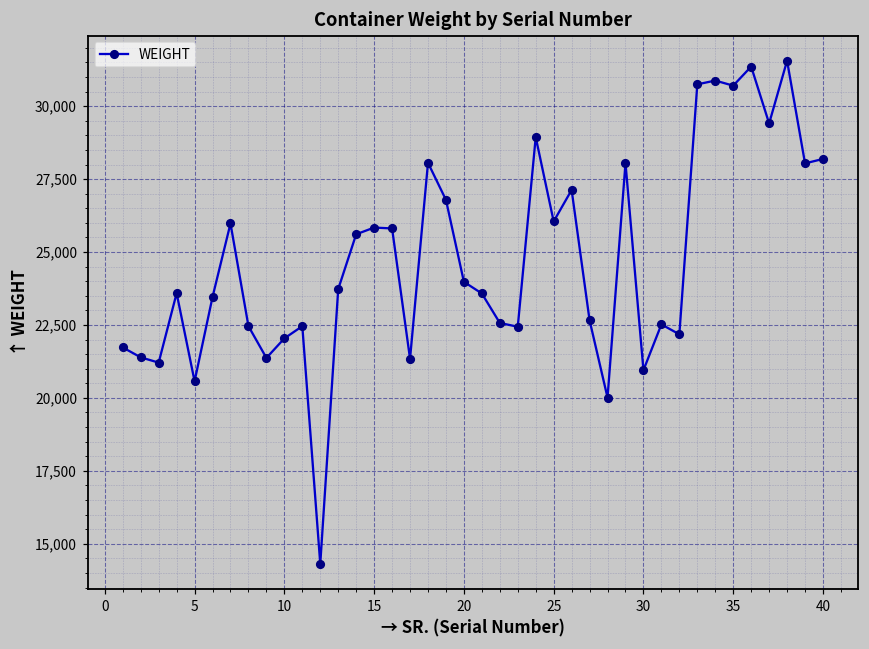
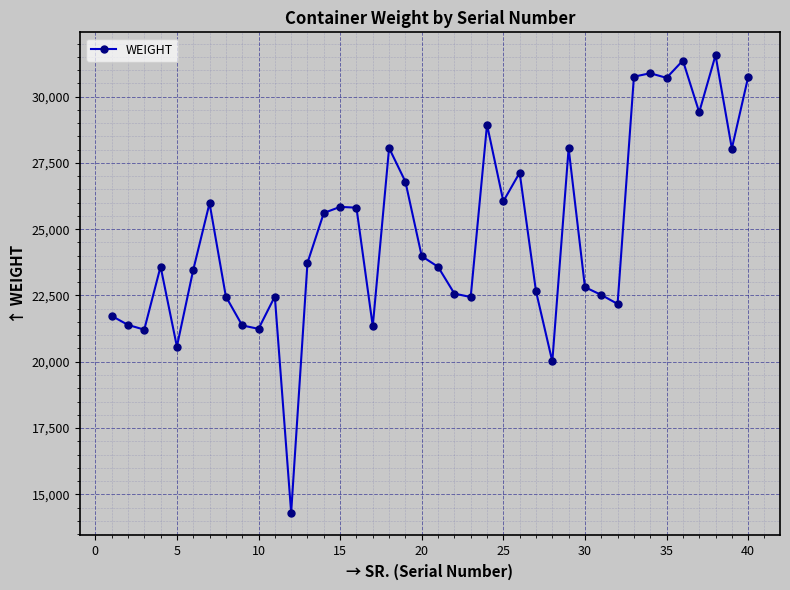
  {
    "5": "20,600",
-   "10": "22,000",
+   "10": "21,200",
    "15": "25,800",
    "20": "24,000",
    "25": "26,100",
-   "30": "21,000",
+   "30": "22,800",
    "35": "30,700",
-   "40": "28,200"
+   "40": "30,700"
  }
